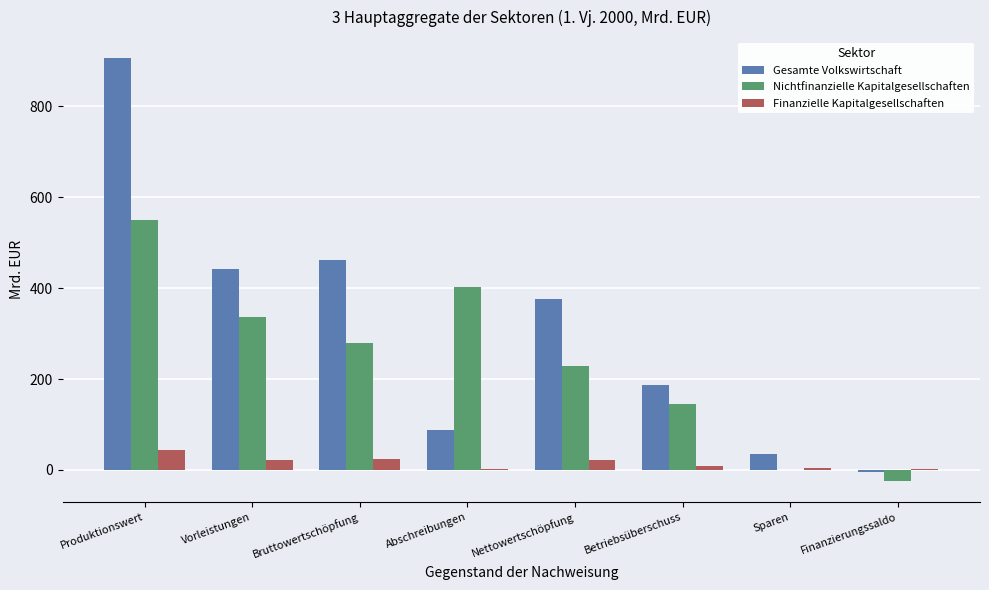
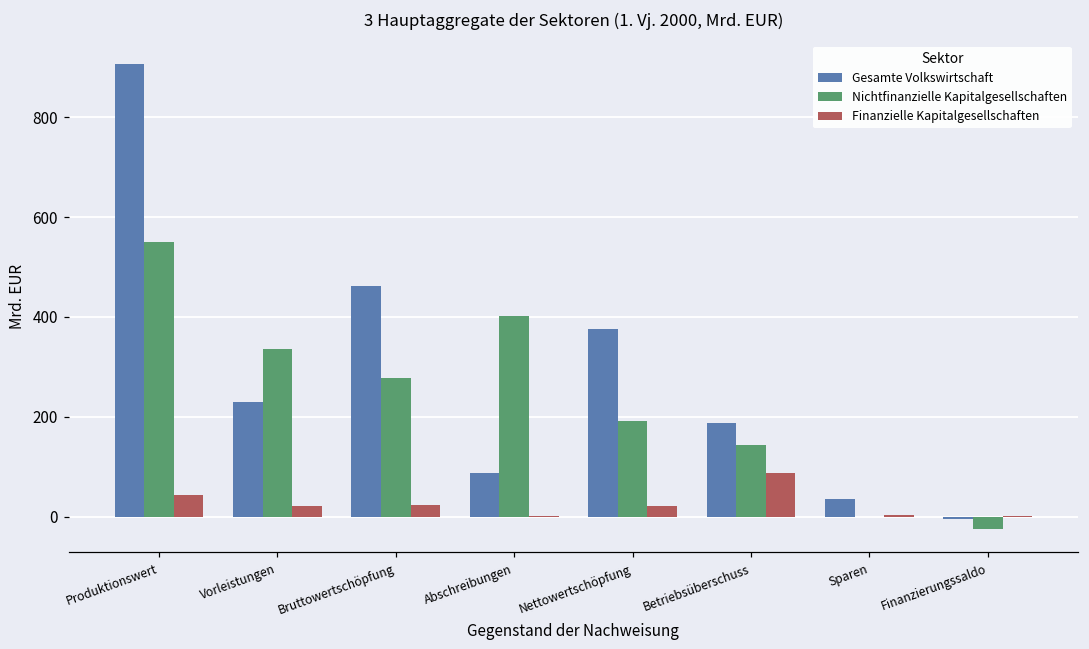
  {
    "Gesamte Volkswirtschaft": {
      "Produktionswert": 910,
-     "Vorleistungen": 440,
+     "Vorleistungen": 230,
      "Bruttowertschöpfung": 460,
      "Abschreibungen": 90,
      "Nettowertschöpfung": 380,
      "Betriebsüberschuss": 190,
      "Sparen": 40
    },
    "Nichtfinanzielle Kapitalgesellschaften": {
      "Produktionswert": 550,
      "Vorleistungen": 340,
      "Bruttowertschöpfung": 280,
      "Abschreibungen": 400,
-     "Nettowertschöpfung": 230,
+     "Nettowertschöpfung": 190,
      "Betriebsüberschuss": 140,
      "Finanzierungssaldo": -20
    },
    "Finanzielle Kapitalgesellschaften": {
      "Produktionswert": 40,
      "Vorleistungen": 20,
      "Bruttowertschöpfung": 20,
      "Nettowertschöpfung": 20,
-     "Betriebsüberschuss": 10
+     "Betriebsüberschuss": 90
    }
  }
